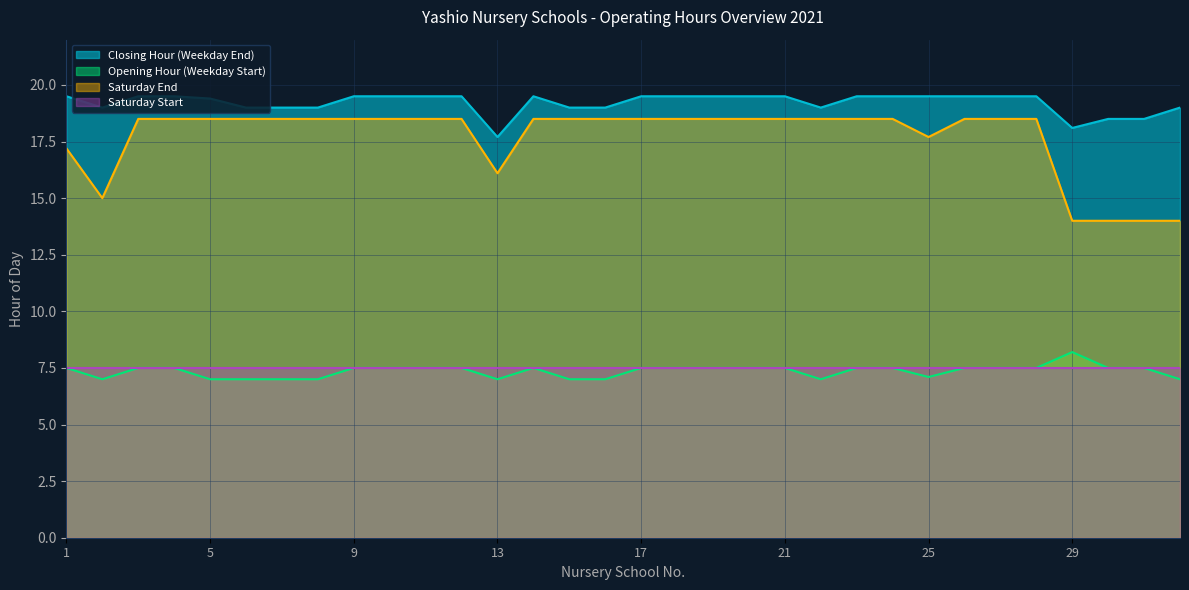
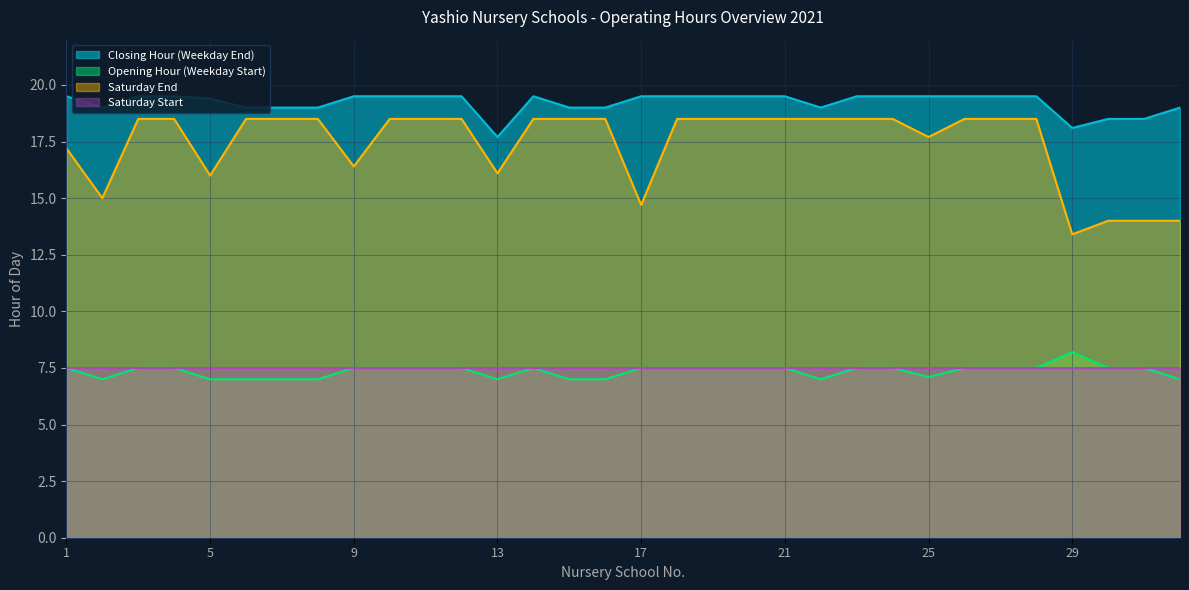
  {
    "Closing Hour (Weekday End)": {
      "1": 19.5,
      "9": 19.5,
      "13": 17.7,
      "17": 19.5,
      "21": 19.5,
      "25": 19.5,
      "29": 18.1
    },
    "Opening Hour (Weekday Start)": {
      "5": 7.0,
      "13": 7.0,
      "25": 7.1,
      "29": 8.2
    },
    "Saturday End": {
      "1": 17.2,
-     "5": 18.5,
-     "9": 18.5,
+     "5": 16.0,
+     "9": 16.4,
      "13": 16.1,
-     "17": 18.5,
+     "17": 14.7,
      "21": 18.5,
      "25": 17.7,
-     "29": 14.0
+     "29": 13.4
    },
    "Saturday Start": {
      "5": 7.5,
      "13": 7.5,
      "25": 7.5,
      "29": 7.5
    }
  }
